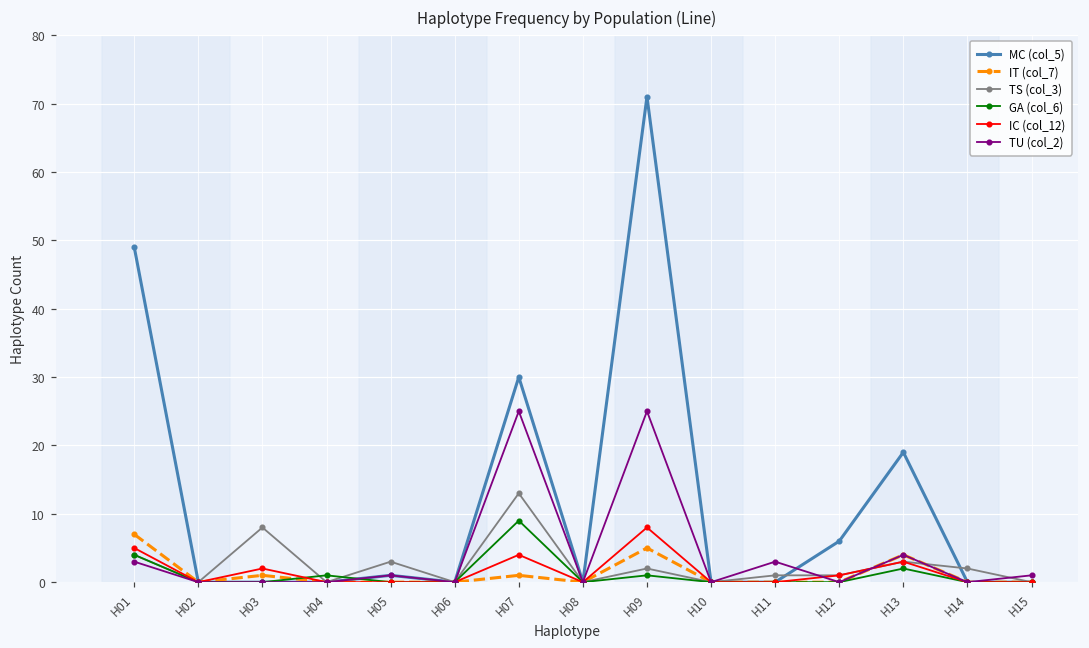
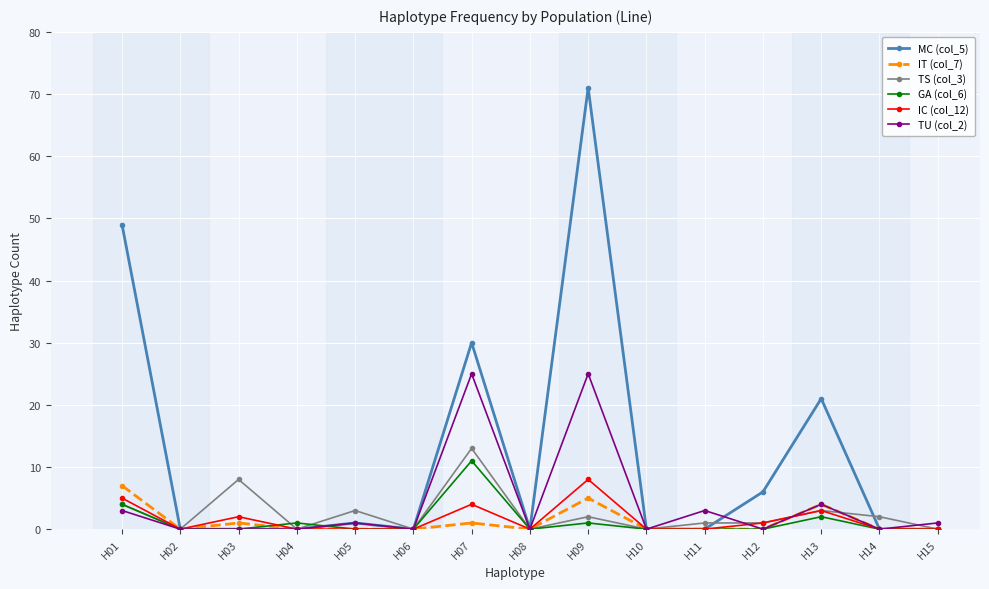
  {
    "MC (col_5)": {
      "H01": 49,
      "H07": 30,
      "H09": 71,
      "H12": 6,
-     "H13": 19
+     "H13": 21
    },
    "IT (col_7)": {
      "H01": 7,
      "H03": 1,
      "H07": 1,
      "H09": 5
    },
    "TS (col_3)": {
      "H03": 8,
      "H05": 3,
      "H07": 13,
      "H09": 2,
      "H11": 1,
      "H14": 2
    },
    "GA (col_6)": {
      "H04": 1,
-     "H07": 9,
+     "H07": 11,
      "H09": 1,
      "H13": 2
    },
    "IC (col_12)": {
      "H01": 5,
      "H03": 2,
      "H07": 4,
      "H09": 8
    },
    "TU (col_2)": {
      "H01": 3,
      "H07": 25,
      "H09": 25,
      "H11": 3,
      "H15": 1
    }
  }
